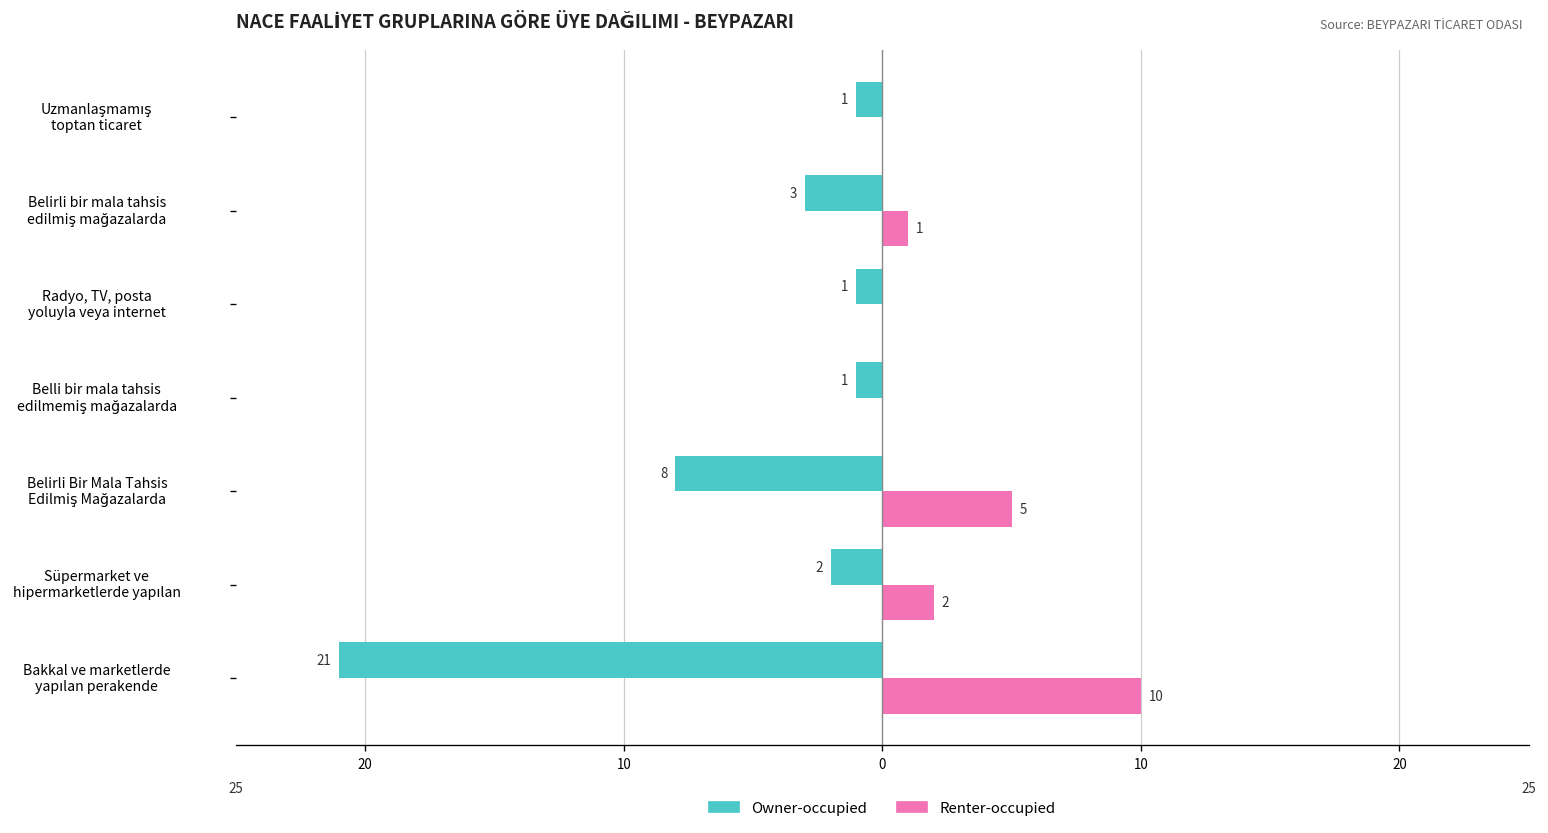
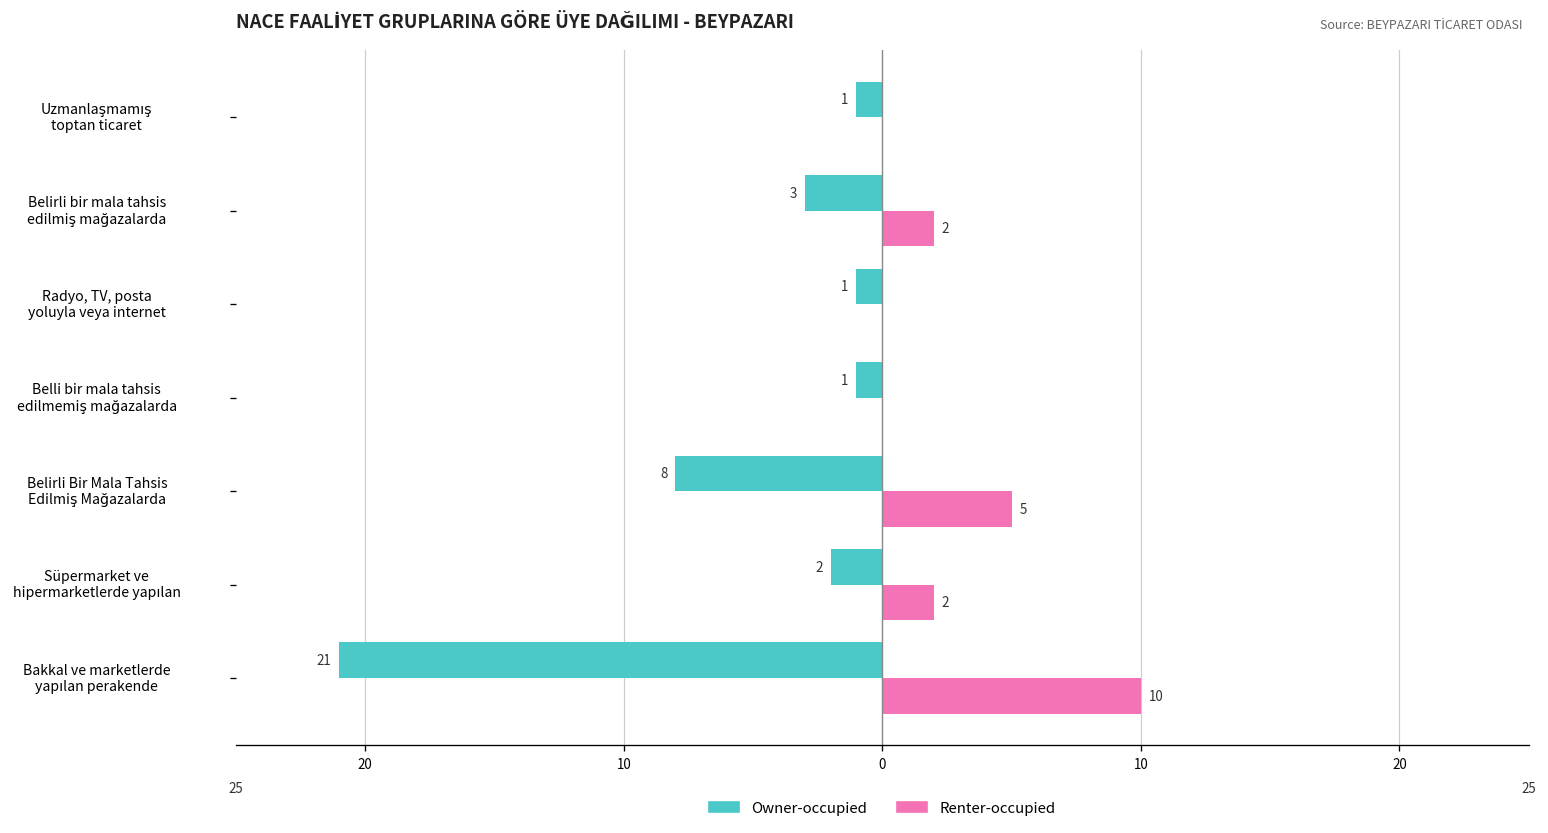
  {
    "Renter-occupied": {
-     "Belirli bir mala tahsis edilmiş mağazalarda": 1,
+     "Belirli bir mala tahsis edilmiş mağazalarda": 2,
      "Belirli Bir Mala Tahsis Edilmiş Mağazalarda": 5,
      "Süpermarket ve hipermarketlerde yapılan": 2,
      "Bakkal ve marketlerde yapılan perakende": 10
    }
  }
